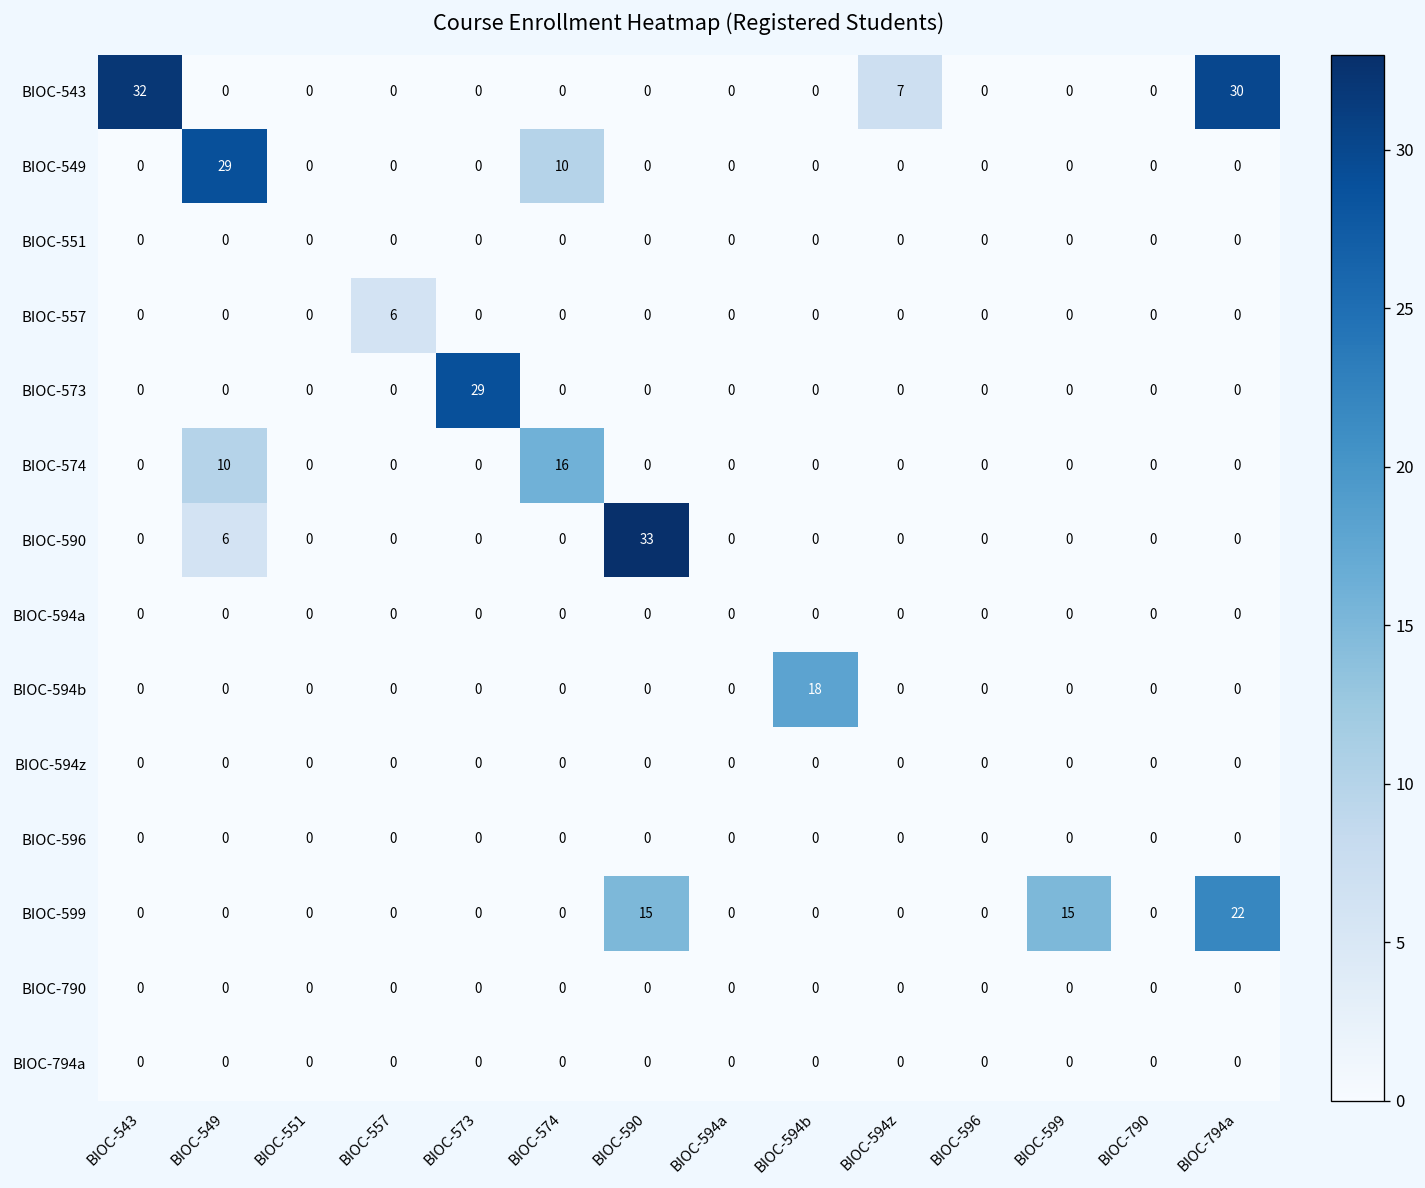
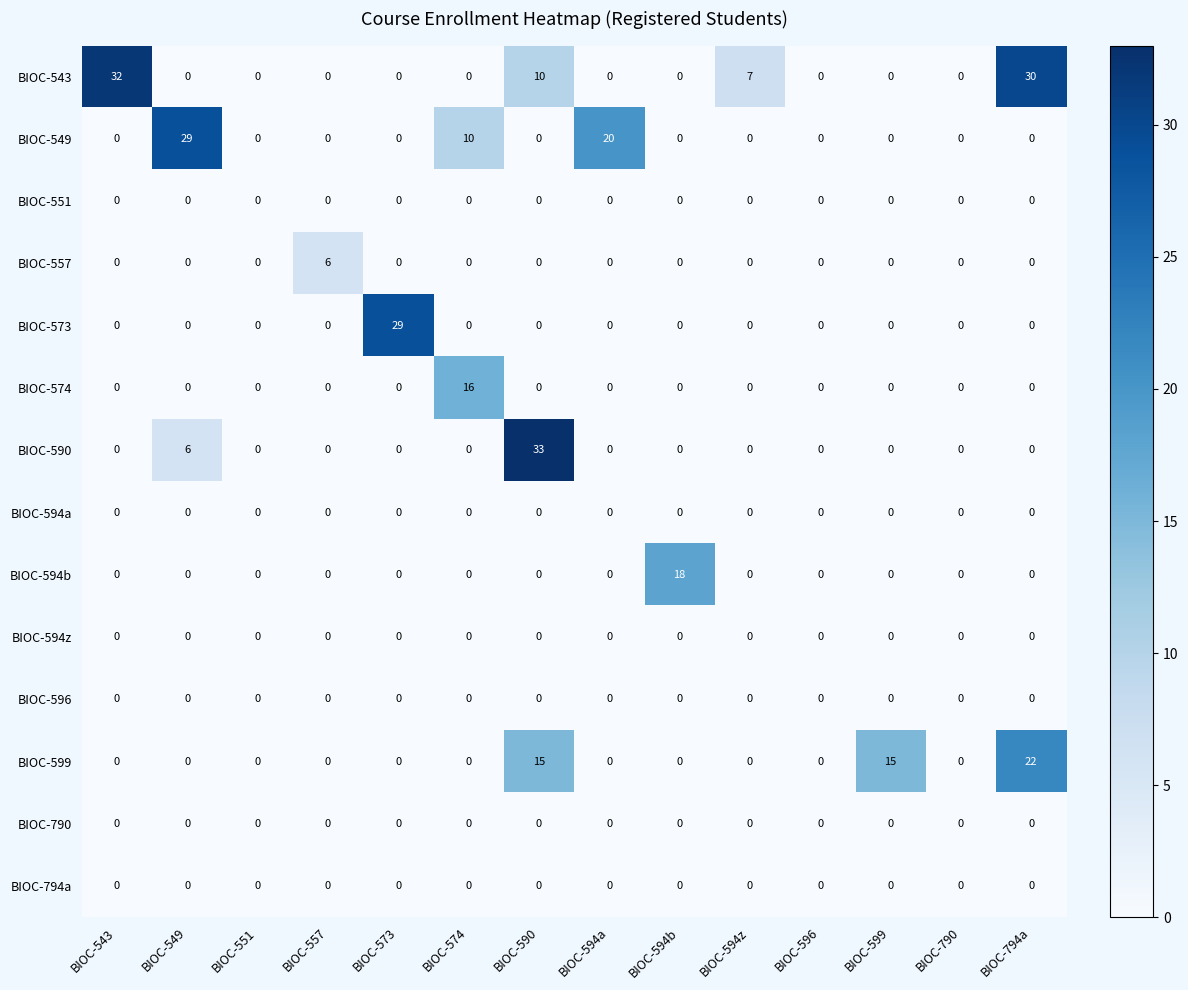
  {
    "BIOC-543": {
      "BIOC-543": 32,
      "BIOC-549": 0,
      "BIOC-551": 0,
      "BIOC-557": 0,
      "BIOC-573": 0,
      "BIOC-574": 0,
-     "BIOC-590": 0,
+     "BIOC-590": 10,
      "BIOC-594a": 0,
      "BIOC-594b": 0,
      "BIOC-594z": 7,
      "BIOC-596": 0,
      "BIOC-599": 0,
      "BIOC-790": 0,
      "BIOC-794a": 30
    },
    "BIOC-549": {
      "BIOC-543": 0,
      "BIOC-549": 29,
      "BIOC-551": 0,
      "BIOC-557": 0,
      "BIOC-573": 0,
      "BIOC-574": 10,
      "BIOC-590": 0,
-     "BIOC-594a": 0,
+     "BIOC-594a": 20,
      "BIOC-594b": 0,
      "BIOC-594z": 0,
      "BIOC-596": 0,
      "BIOC-599": 0,
      "BIOC-790": 0,
      "BIOC-794a": 0
    },
    "BIOC-551": {
      "BIOC-543": 0,
      "BIOC-549": 0,
      "BIOC-551": 0,
      "BIOC-557": 0,
      "BIOC-573": 0,
      "BIOC-574": 0,
      "BIOC-590": 0,
      "BIOC-594a": 0,
      "BIOC-594b": 0,
      "BIOC-594z": 0,
      "BIOC-596": 0,
      "BIOC-599": 0,
      "BIOC-790": 0,
      "BIOC-794a": 0
    },
    "BIOC-557": {
      "BIOC-543": 0,
      "BIOC-549": 0,
      "BIOC-551": 0,
      "BIOC-557": 6,
      "BIOC-573": 0,
      "BIOC-574": 0,
      "BIOC-590": 0,
      "BIOC-594a": 0,
      "BIOC-594b": 0,
      "BIOC-594z": 0,
      "BIOC-596": 0,
      "BIOC-599": 0,
      "BIOC-790": 0,
      "BIOC-794a": 0
    },
    "BIOC-573": {
      "BIOC-543": 0,
      "BIOC-549": 0,
      "BIOC-551": 0,
      "BIOC-557": 0,
      "BIOC-573": 29,
      "BIOC-574": 0,
      "BIOC-590": 0,
      "BIOC-594a": 0,
      "BIOC-594b": 0,
      "BIOC-594z": 0,
      "BIOC-596": 0,
      "BIOC-599": 0,
      "BIOC-790": 0,
      "BIOC-794a": 0
    },
    "BIOC-574": {
      "BIOC-543": 0,
-     "BIOC-549": 10,
+     "BIOC-549": 0,
      "BIOC-551": 0,
      "BIOC-557": 0,
      "BIOC-573": 0,
      "BIOC-574": 16,
      "BIOC-590": 0,
      "BIOC-594a": 0,
      "BIOC-594b": 0,
      "BIOC-594z": 0,
      "BIOC-596": 0,
      "BIOC-599": 0,
      "BIOC-790": 0,
      "BIOC-794a": 0
    },
    "BIOC-590": {
      "BIOC-543": 0,
      "BIOC-549": 6,
      "BIOC-551": 0,
      "BIOC-557": 0,
      "BIOC-573": 0,
      "BIOC-574": 0,
      "BIOC-590": 33,
      "BIOC-594a": 0,
      "BIOC-594b": 0,
      "BIOC-594z": 0,
      "BIOC-596": 0,
      "BIOC-599": 0,
      "BIOC-790": 0,
      "BIOC-794a": 0
    },
    "BIOC-594a": {
      "BIOC-543": 0,
      "BIOC-549": 0,
      "BIOC-551": 0,
      "BIOC-557": 0,
      "BIOC-573": 0,
      "BIOC-574": 0,
      "BIOC-590": 0,
      "BIOC-594a": 0,
      "BIOC-594b": 0,
      "BIOC-594z": 0,
      "BIOC-596": 0,
      "BIOC-599": 0,
      "BIOC-790": 0,
      "BIOC-794a": 0
    },
    "BIOC-594b": {
      "BIOC-543": 0,
      "BIOC-549": 0,
      "BIOC-551": 0,
      "BIOC-557": 0,
      "BIOC-573": 0,
      "BIOC-574": 0,
      "BIOC-590": 0,
      "BIOC-594a": 0,
      "BIOC-594b": 18,
      "BIOC-594z": 0,
      "BIOC-596": 0,
      "BIOC-599": 0,
      "BIOC-790": 0,
      "BIOC-794a": 0
    },
    "BIOC-594z": {
      "BIOC-543": 0,
      "BIOC-549": 0,
      "BIOC-551": 0,
      "BIOC-557": 0,
      "BIOC-573": 0,
      "BIOC-574": 0,
      "BIOC-590": 0,
      "BIOC-594a": 0,
      "BIOC-594b": 0,
      "BIOC-594z": 0,
      "BIOC-596": 0,
      "BIOC-599": 0,
      "BIOC-790": 0,
      "BIOC-794a": 0
    },
    "BIOC-596": {
      "BIOC-543": 0,
      "BIOC-549": 0,
      "BIOC-551": 0,
      "BIOC-557": 0,
      "BIOC-573": 0,
      "BIOC-574": 0,
      "BIOC-590": 0,
      "BIOC-594a": 0,
      "BIOC-594b": 0,
      "BIOC-594z": 0,
      "BIOC-596": 0,
      "BIOC-599": 0,
      "BIOC-790": 0,
      "BIOC-794a": 0
    },
    "BIOC-599": {
      "BIOC-543": 0,
      "BIOC-549": 0,
      "BIOC-551": 0,
      "BIOC-557": 0,
      "BIOC-573": 0,
      "BIOC-574": 0,
      "BIOC-590": 15,
      "BIOC-594a": 0,
      "BIOC-594b": 0,
      "BIOC-594z": 0,
      "BIOC-596": 0,
      "BIOC-599": 15,
      "BIOC-790": 0,
      "BIOC-794a": 22
    },
    "BIOC-790": {
      "BIOC-543": 0,
      "BIOC-549": 0,
      "BIOC-551": 0,
      "BIOC-557": 0,
      "BIOC-573": 0,
      "BIOC-574": 0,
      "BIOC-590": 0,
      "BIOC-594a": 0,
      "BIOC-594b": 0,
      "BIOC-594z": 0,
      "BIOC-596": 0,
      "BIOC-599": 0,
      "BIOC-790": 0,
      "BIOC-794a": 0
    },
    "BIOC-794a": {
      "BIOC-543": 0,
      "BIOC-549": 0,
      "BIOC-551": 0,
      "BIOC-557": 0,
      "BIOC-573": 0,
      "BIOC-574": 0,
      "BIOC-590": 0,
      "BIOC-594a": 0,
      "BIOC-594b": 0,
      "BIOC-594z": 0,
      "BIOC-596": 0,
      "BIOC-599": 0,
      "BIOC-790": 0,
      "BIOC-794a": 0
    }
  }
